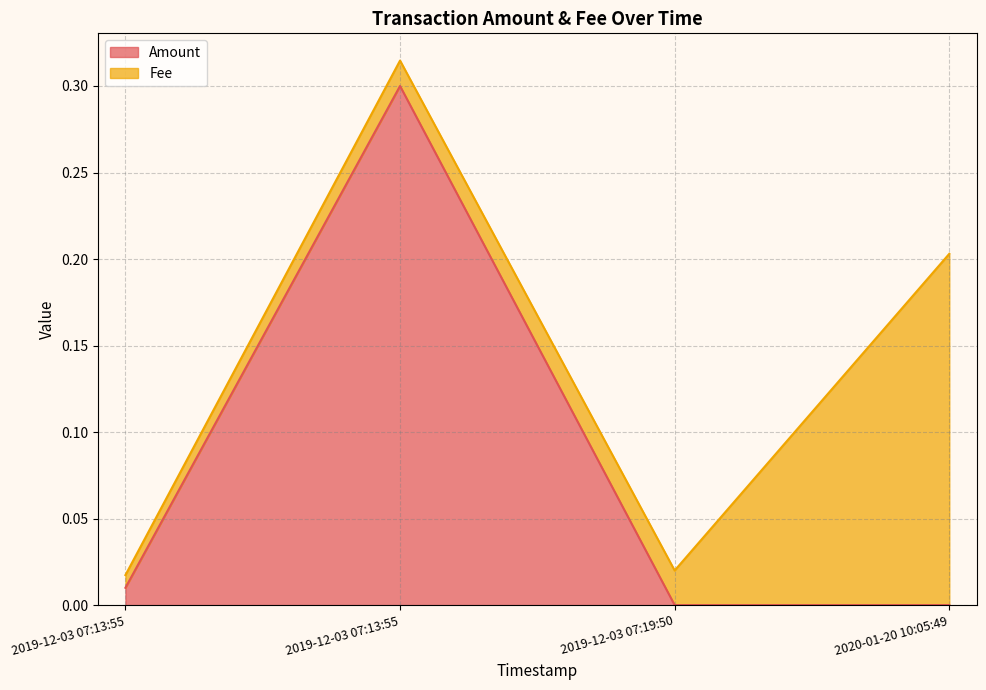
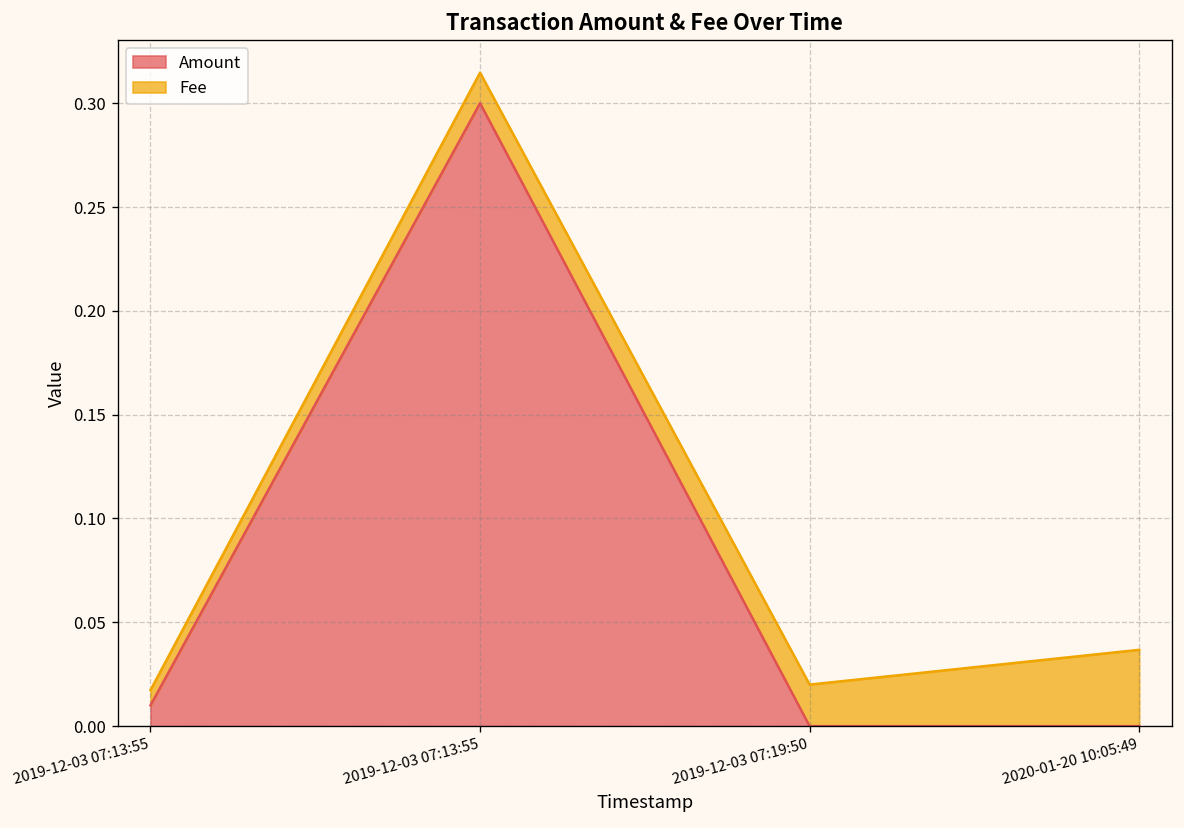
  {
    "Amount": {
      "2019-12-03 07:19:50": 0.000,
      "2020-01-20 10:05:49": 0.000
    },
    "Fee": {
      "2019-12-03 07:19:50": 0.020,
-     "2020-01-20 10:05:49": 0.203
+     "2020-01-20 10:05:49": 0.037
    }
  }
